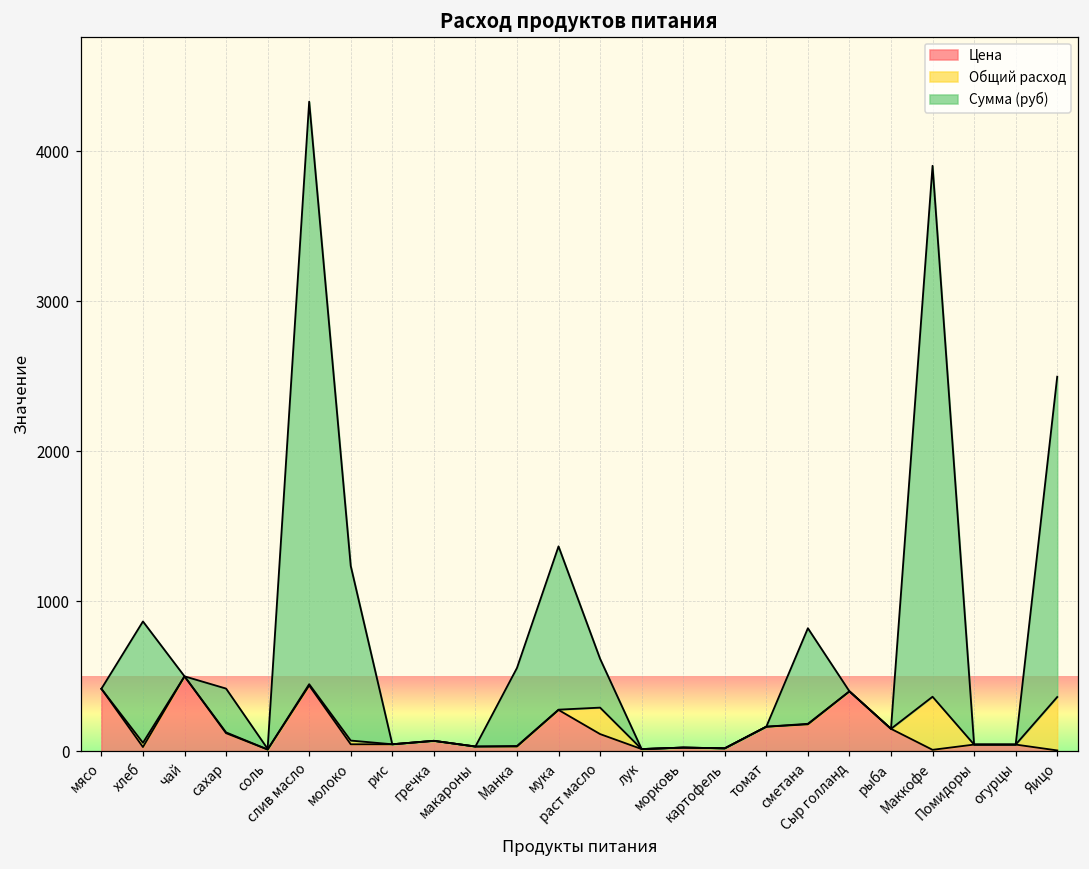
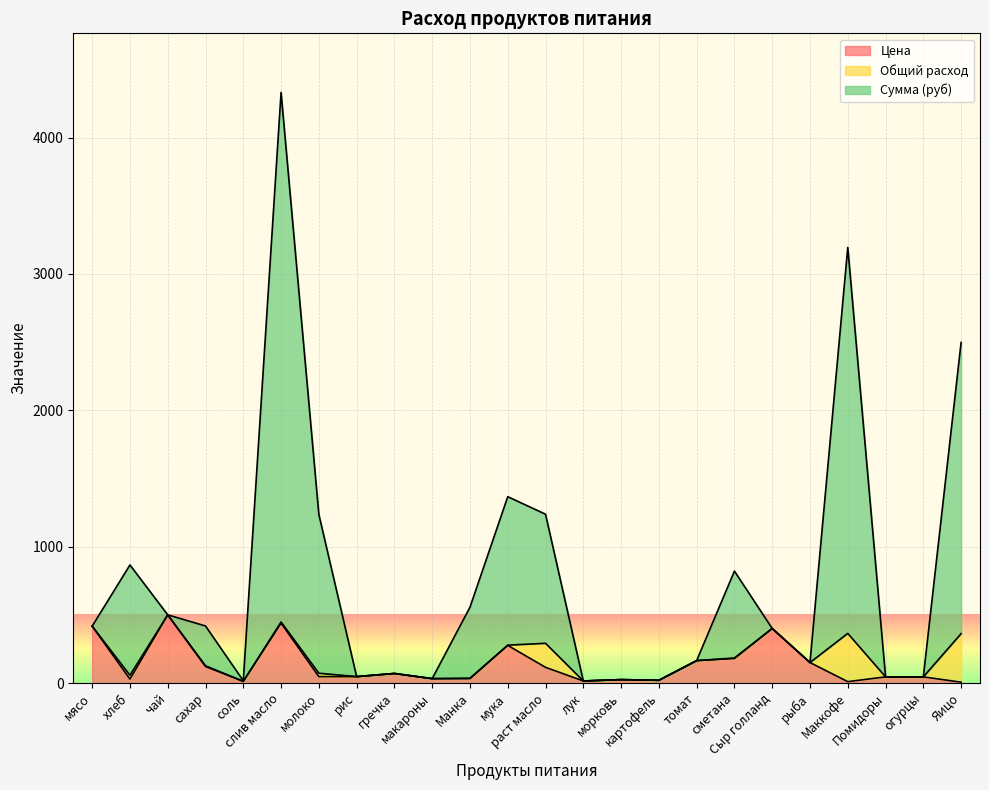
  {
    "Цена": {
      "хлеб": 30,
      "молоко": 50,
      "раст масло": 120,
      "Маккофе": 10,
      "Яицо": 10
    },
    "Общий расход": {
      "хлеб": 30,
      "молоко": 20,
      "раст масло": 180,
      "Маккофе": 350,
      "Яицо": 360
    },
    "Сумма (руб)": {
      "хлеб": 810,
      "сахар": 290,
      "слив масло": 3880,
      "молоко": 1160,
      "Манка": 520,
      "мука": 1090,
-     "раст масло": 330,
+     "раст масло": 950,
      "сметана": 640,
-     "Маккофе": 3540,
+     "Маккофе": 2830,
      "Яицо": 2140
    }
  }
